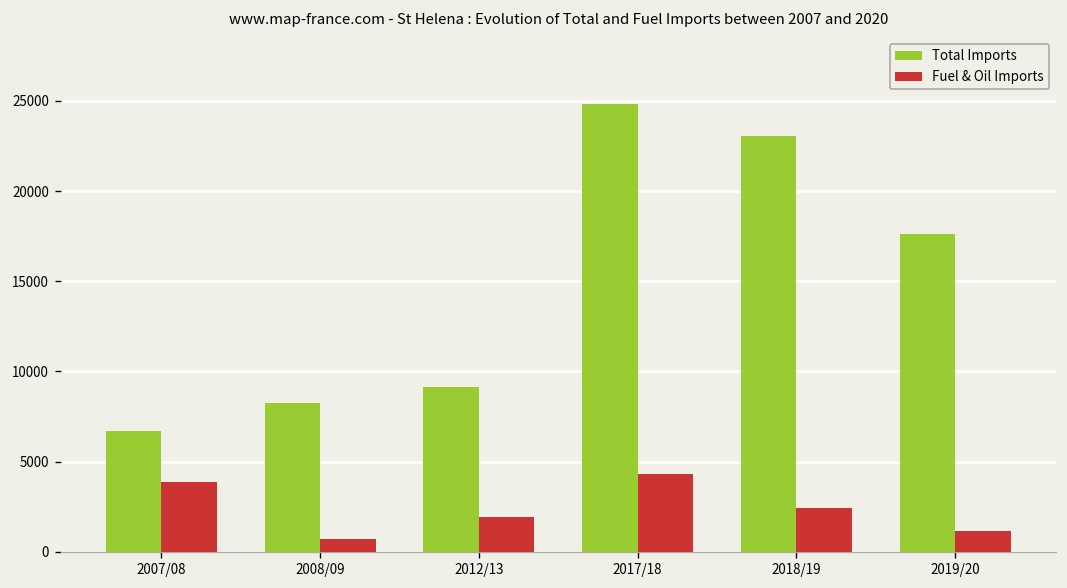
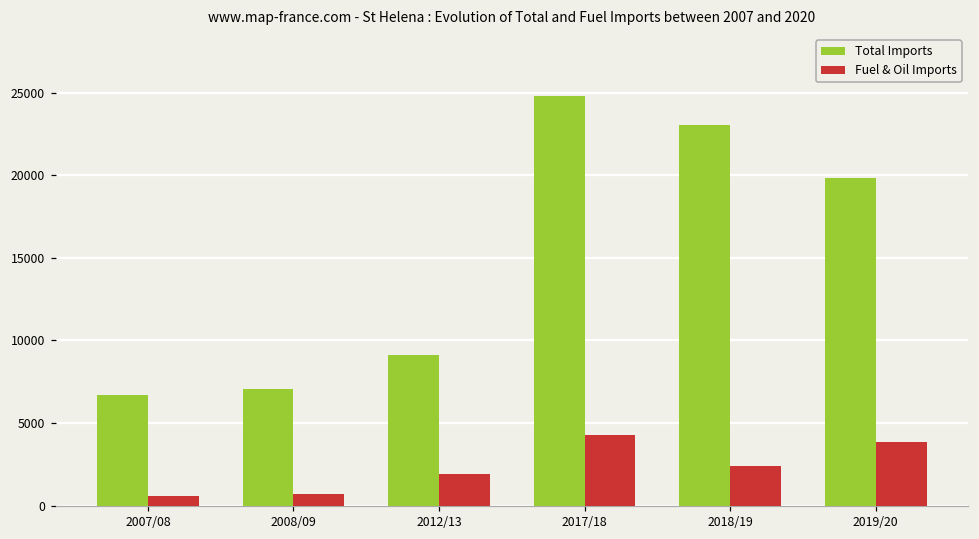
  {
    "Total Imports": {
      "2007/08": 6700,
-     "2008/09": 8300,
+     "2008/09": 7100,
      "2012/13": 9100,
      "2017/18": 24800,
      "2018/19": 23100,
-     "2019/20": 17600
+     "2019/20": 19800
    },
    "Fuel & Oil Imports": {
-     "2007/08": 3900,
+     "2007/08": 600,
      "2008/09": 700,
      "2012/13": 1900,
      "2017/18": 4300,
      "2018/19": 2400,
-     "2019/20": 1200
+     "2019/20": 3900
    }
  }
